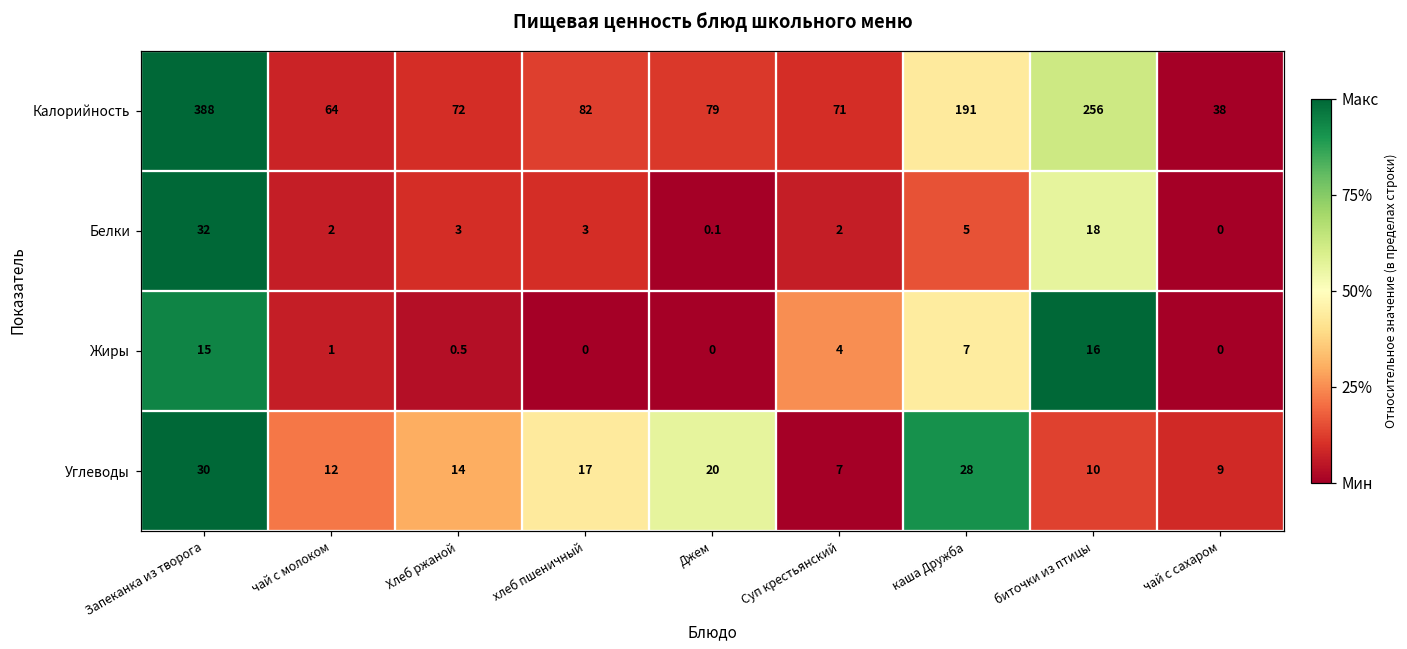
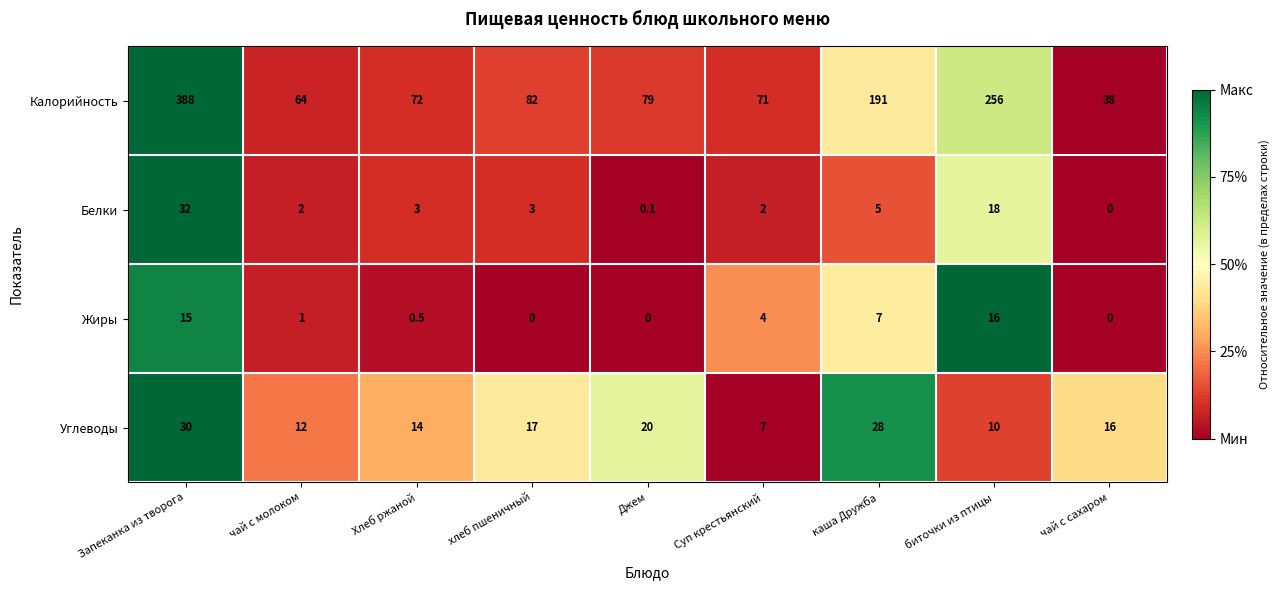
  {
    "Калорийность": {
      "Запеканка из творога": 388,
      "чай с молоком": 64,
      "Хлеб ржаной": 72,
      "хлеб пшеничный": 82,
      "Джем": 79,
      "Суп крестьянский": 71,
      "каша Дружба": 191,
      "биточки из птицы": 256,
      "чай с сахаром": 38
    },
    "Белки": {
      "Запеканка из творога": 32,
      "чай с молоком": 2,
      "Хлеб ржаной": 3,
      "хлеб пшеничный": 3,
      "Джем": 0.1,
      "Суп крестьянский": 2,
      "каша Дружба": 5,
      "биточки из птицы": 18,
      "чай с сахаром": 0
    },
    "Жиры": {
      "Запеканка из творога": 15,
      "чай с молоком": 1,
      "Хлеб ржаной": 0.5,
      "хлеб пшеничный": 0,
      "Джем": 0,
      "Суп крестьянский": 4,
      "каша Дружба": 7,
      "биточки из птицы": 16,
      "чай с сахаром": 0
    },
    "Углеводы": {
      "Запеканка из творога": 30,
      "чай с молоком": 12,
      "Хлеб ржаной": 14,
      "хлеб пшеничный": 17,
      "Джем": 20,
      "Суп крестьянский": 7,
      "каша Дружба": 28,
      "биточки из птицы": 10,
-     "чай с сахаром": 9
+     "чай с сахаром": 16
    }
  }
